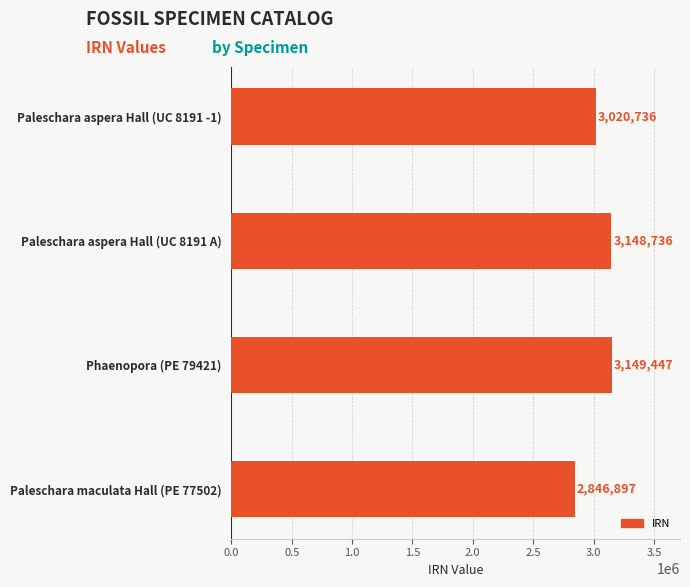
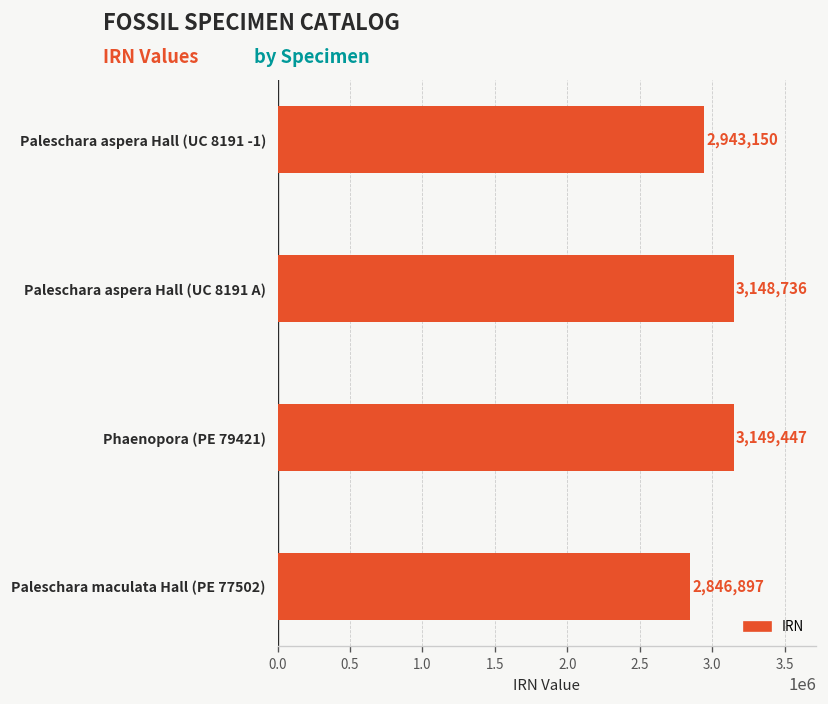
  {
-   "Paleschara aspera Hall (UC 8191 -1)": "3,020,736",
+   "Paleschara aspera Hall (UC 8191 -1)": "2,943,150",
    "Paleschara aspera Hall (UC 8191 A)": "3,148,736",
    "Phaenopora (PE 79421)": "3,149,447",
    "Paleschara maculata Hall (PE 77502)": "2,846,897"
  }
